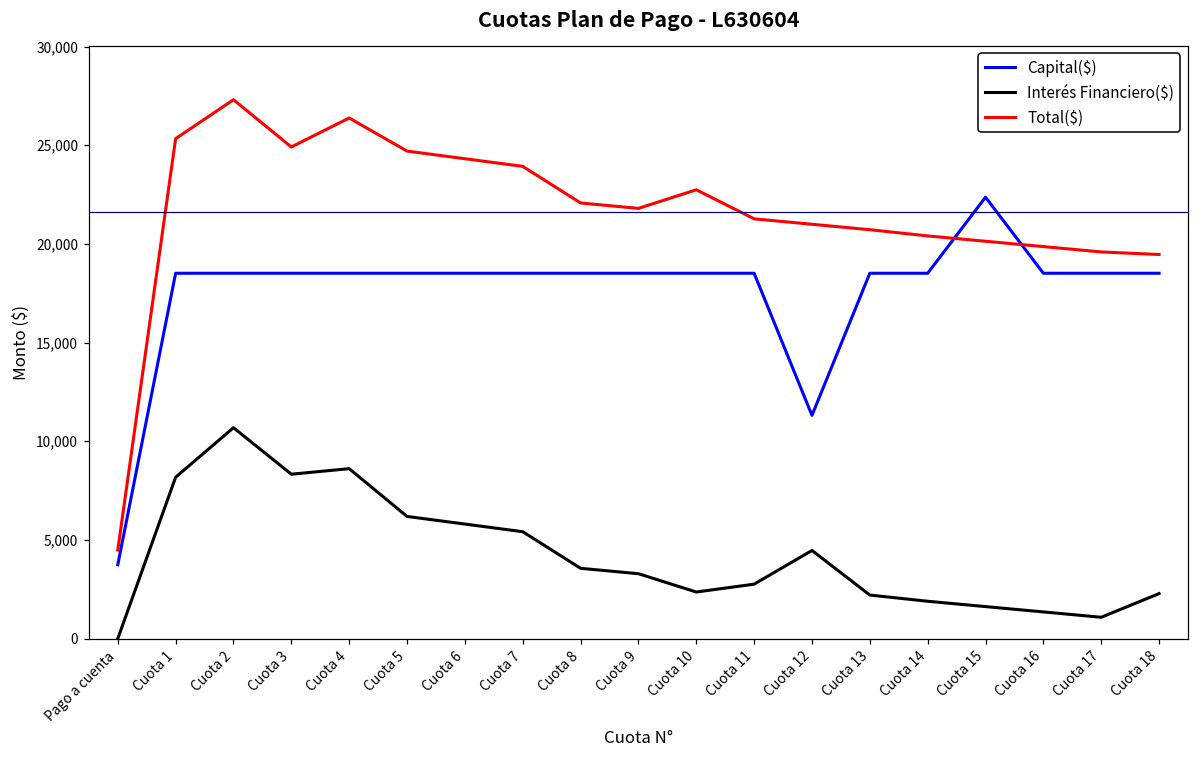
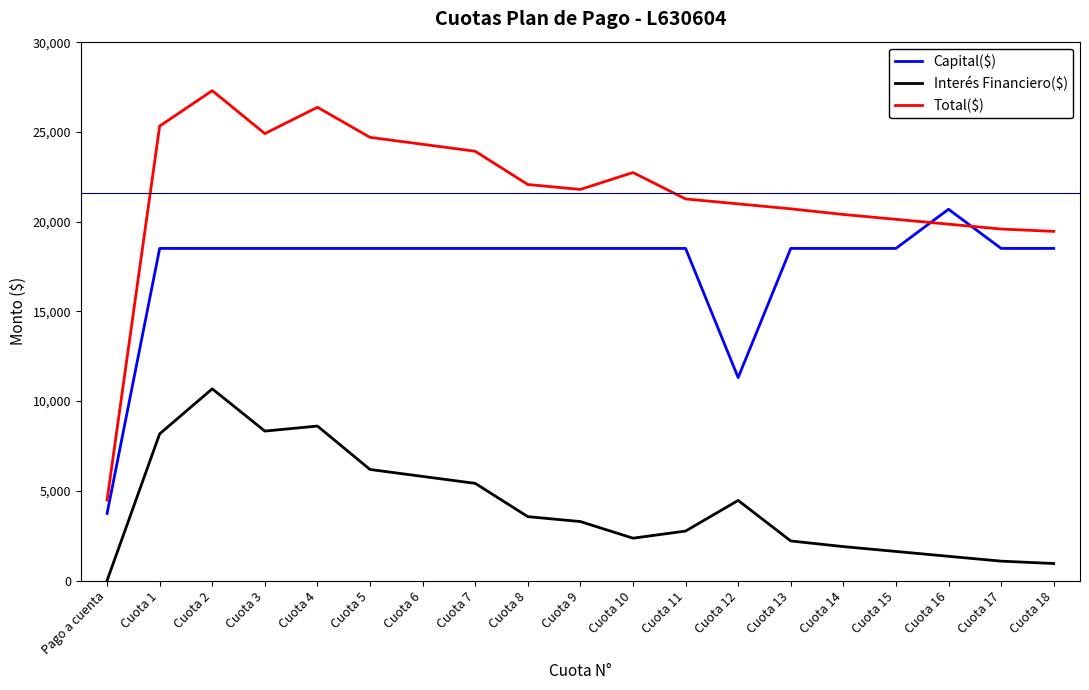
  {
    "Capital($)": {
      "Pago a cuenta": "3,700",
      "Cuota 1": "18,500",
      "Cuota 2": "18,500",
      "Cuota 3": "18,500",
      "Cuota 4": "18,500",
      "Cuota 5": "18,500",
      "Cuota 6": "18,500",
      "Cuota 7": "18,500",
      "Cuota 8": "18,500",
      "Cuota 9": "18,500",
      "Cuota 10": "18,500",
      "Cuota 11": "18,500",
      "Cuota 12": "11,300",
      "Cuota 13": "18,500",
      "Cuota 14": "18,500",
-     "Cuota 15": "22,400",
-     "Cuota 16": "18,500",
+     "Cuota 15": "18,500",
+     "Cuota 16": "20,700",
      "Cuota 17": "18,500",
      "Cuota 18": "18,500"
    },
    "Interés Financiero($)": {
      "Pago a cuenta": "0",
      "Cuota 1": "8,200",
      "Cuota 2": "10,700",
      "Cuota 3": "8,300",
      "Cuota 4": "8,600",
      "Cuota 5": "6,200",
      "Cuota 6": "5,800",
      "Cuota 7": "5,400",
      "Cuota 8": "3,600",
      "Cuota 9": "3,300",
      "Cuota 10": "2,400",
      "Cuota 11": "2,800",
      "Cuota 12": "4,500",
      "Cuota 13": "2,200",
      "Cuota 14": "1,900",
      "Cuota 15": "1,600",
      "Cuota 16": "1,400",
      "Cuota 17": "1,100",
-     "Cuota 18": "2,300"
+     "Cuota 18": "900"
    },
    "Total($)": {
      "Pago a cuenta": "4,500",
      "Cuota 1": "25,300",
      "Cuota 2": "27,300",
      "Cuota 3": "24,900",
      "Cuota 4": "26,400",
      "Cuota 5": "24,700",
      "Cuota 6": "24,300",
      "Cuota 7": "23,900",
      "Cuota 8": "22,100",
      "Cuota 9": "21,800",
      "Cuota 10": "22,700",
      "Cuota 11": "21,300",
      "Cuota 12": "21,000",
      "Cuota 13": "20,700",
      "Cuota 14": "20,400",
      "Cuota 15": "20,100",
      "Cuota 16": "19,900",
      "Cuota 17": "19,600",
      "Cuota 18": "19,500"
    }
  }
